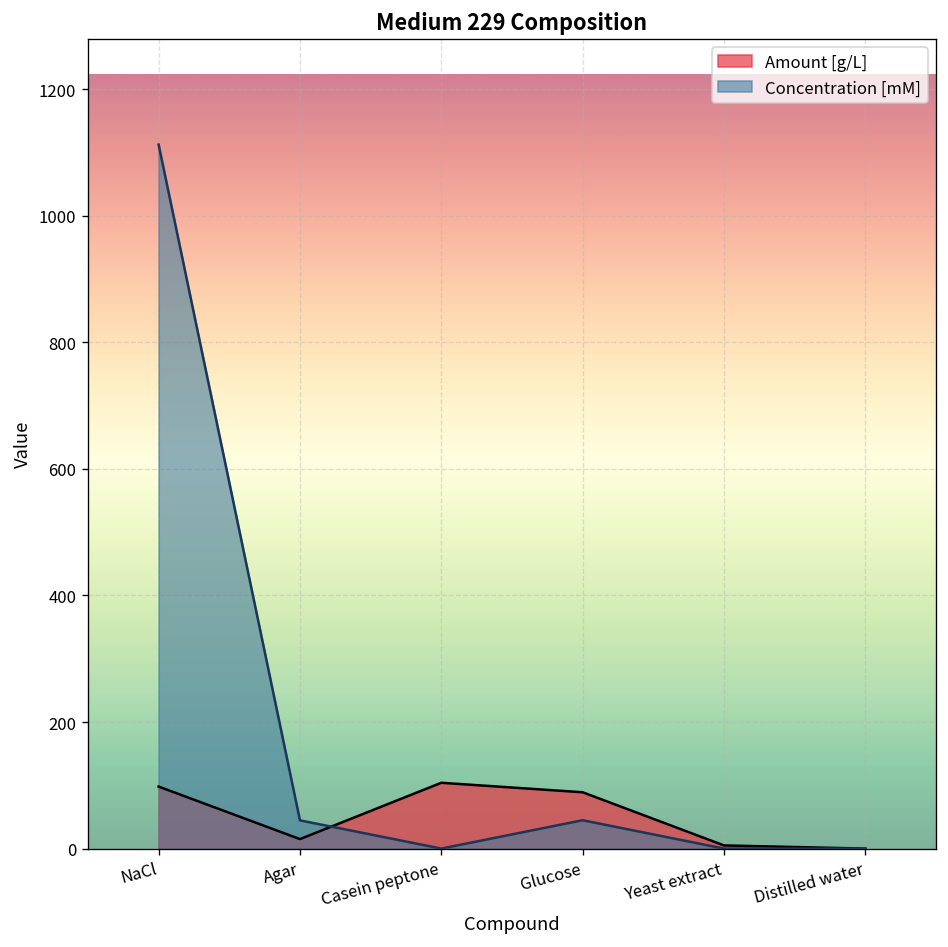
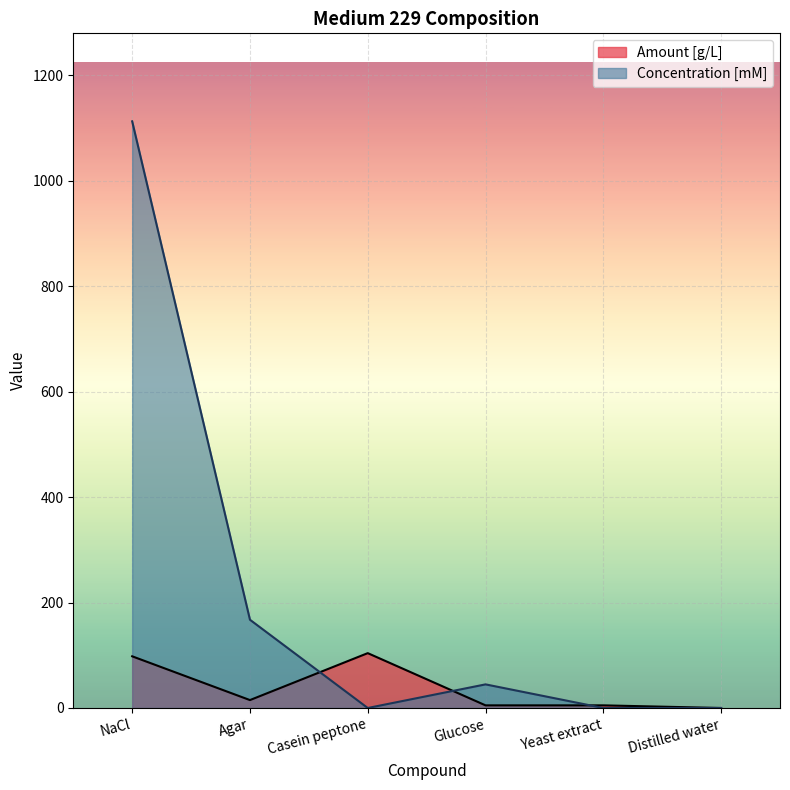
  {
    "Amount [g/L]": {
      "NaCl": 100,
      "Agar": 20,
      "Casein peptone": 100,
-     "Glucose": 90,
+     "Glucose": 10,
      "Yeast extract": 10
    },
    "Concentration [mM]": {
      "NaCl": 1110,
-     "Agar": 40,
+     "Agar": 170,
      "Casein peptone": 0,
      "Glucose": 40,
      "Yeast extract": 0
    }
  }
